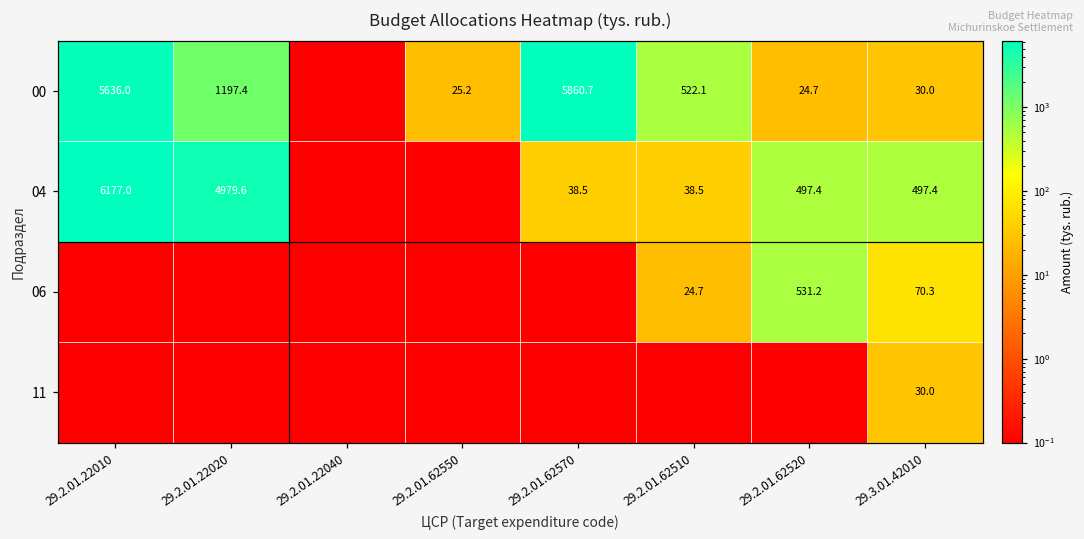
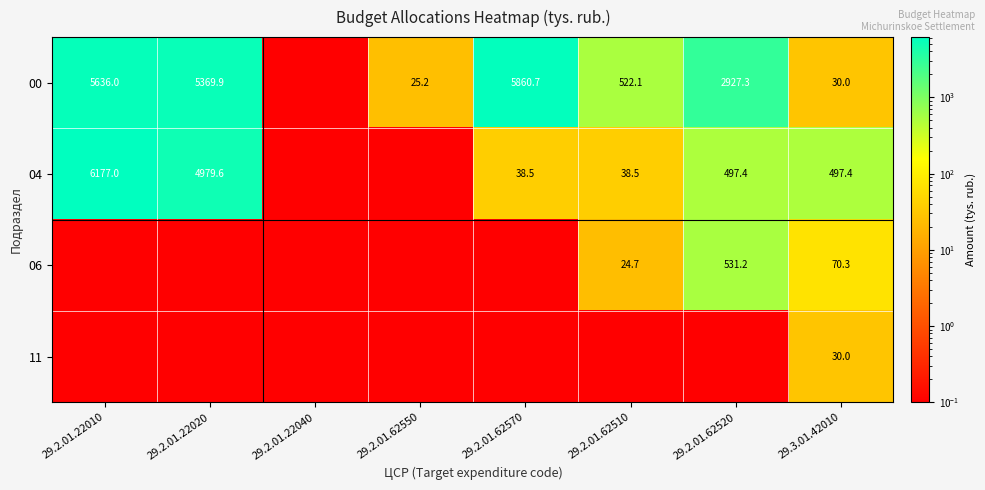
  {
    "00": {
      "29.2.01.22010": 5636.0,
-     "29.2.01.22020": 1197.4,
+     "29.2.01.22020": 5369.9,
      "29.2.01.62550": 25.2,
      "29.2.01.62570": 5860.7,
      "29.2.01.62510": 522.1,
-     "29.2.01.62520": 24.7,
+     "29.2.01.62520": 2927.3,
      "29.3.01.42010": 30.0
    },
    "04": {
      "29.2.01.22010": 6177.0,
      "29.2.01.22020": 4979.6,
      "29.2.01.62570": 38.5,
      "29.2.01.62510": 38.5,
      "29.2.01.62520": 497.4,
      "29.3.01.42010": 497.4
    },
    "06": {
      "29.2.01.62510": 24.7,
      "29.2.01.62520": 531.2,
      "29.3.01.42010": 70.3
    },
    "11": {
      "29.3.01.42010": 30.0
    }
  }
